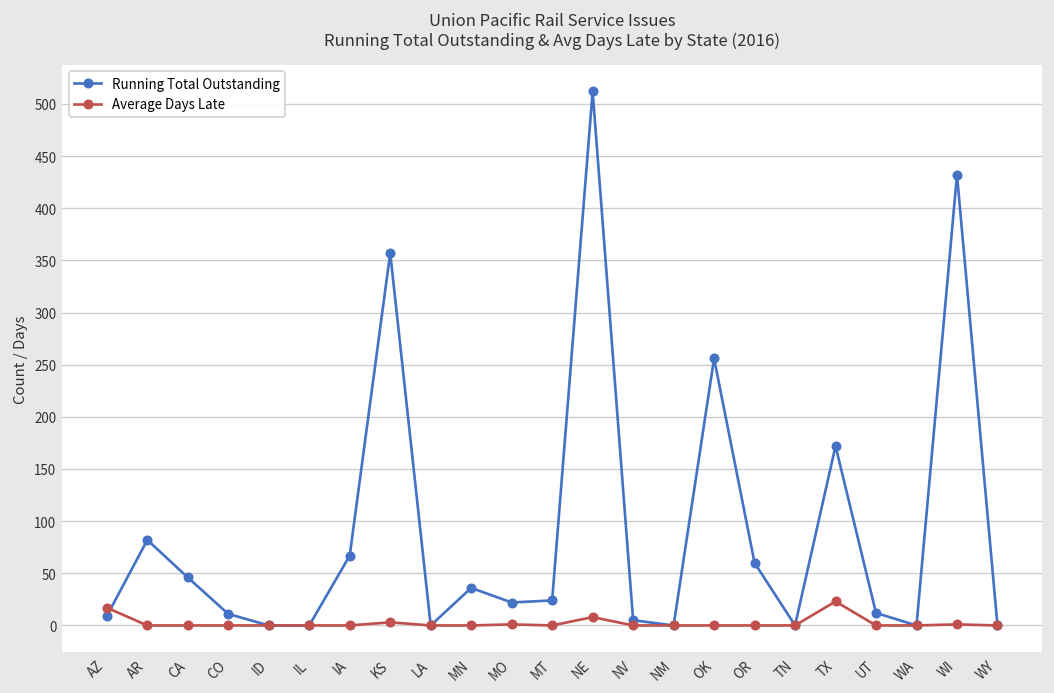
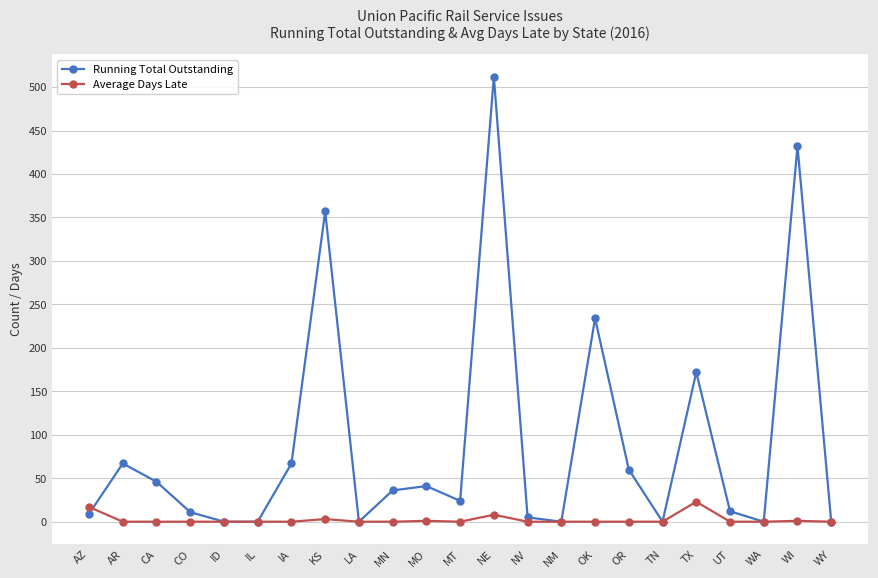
  {
    "Running Total Outstanding": {
      "AZ": 10,
-     "AR": 80,
+     "AR": 70,
      "CA": 50,
      "CO": 10,
      "IA": 70,
      "KS": 360,
      "MN": 40,
-     "MO": 20,
+     "MO": 40,
      "MT": 20,
      "NE": 510,
      "NV": 10,
-     "OK": 260,
+     "OK": 230,
      "OR": 60,
      "TX": 170,
      "UT": 10,
      "WI": 430
    },
    "Average Days Late": {
      "AZ": 20,
      "AR": 0,
      "CA": 0,
      "CO": 0,
      "IA": 0,
      "KS": 0,
      "MN": 0,
      "MO": 0,
      "MT": 0,
      "NE": 10,
      "NV": 0,
      "OK": 0,
      "OR": 0,
      "TX": 20,
      "UT": 0,
      "WI": 0
    }
  }
